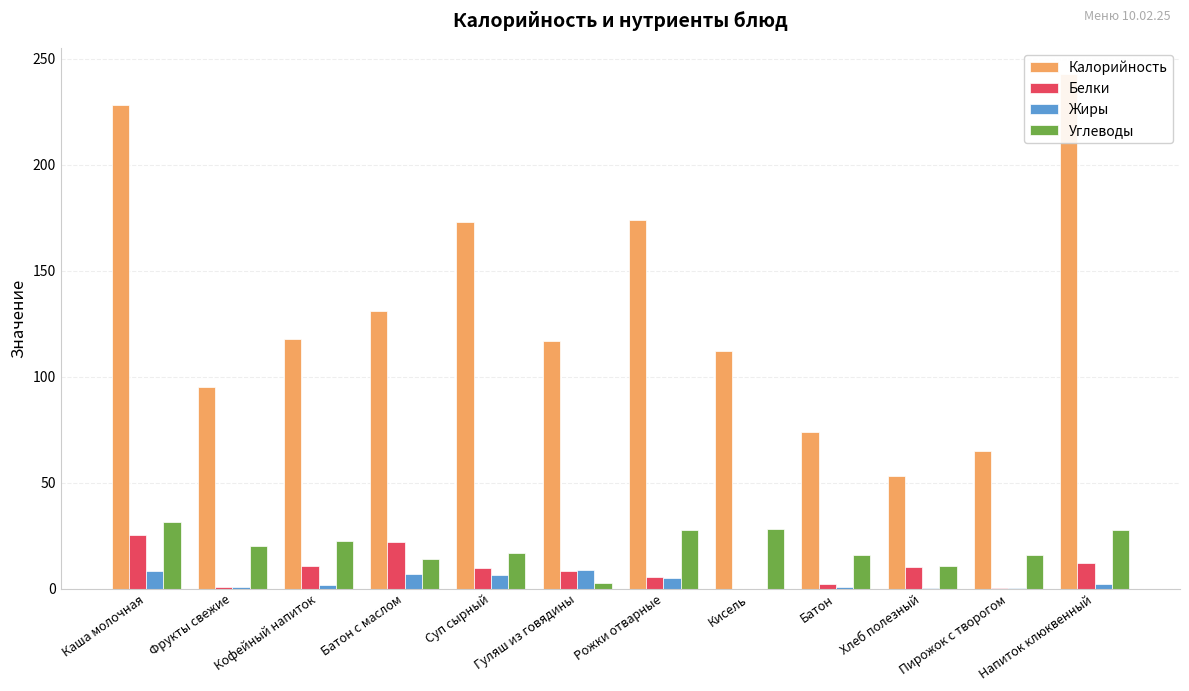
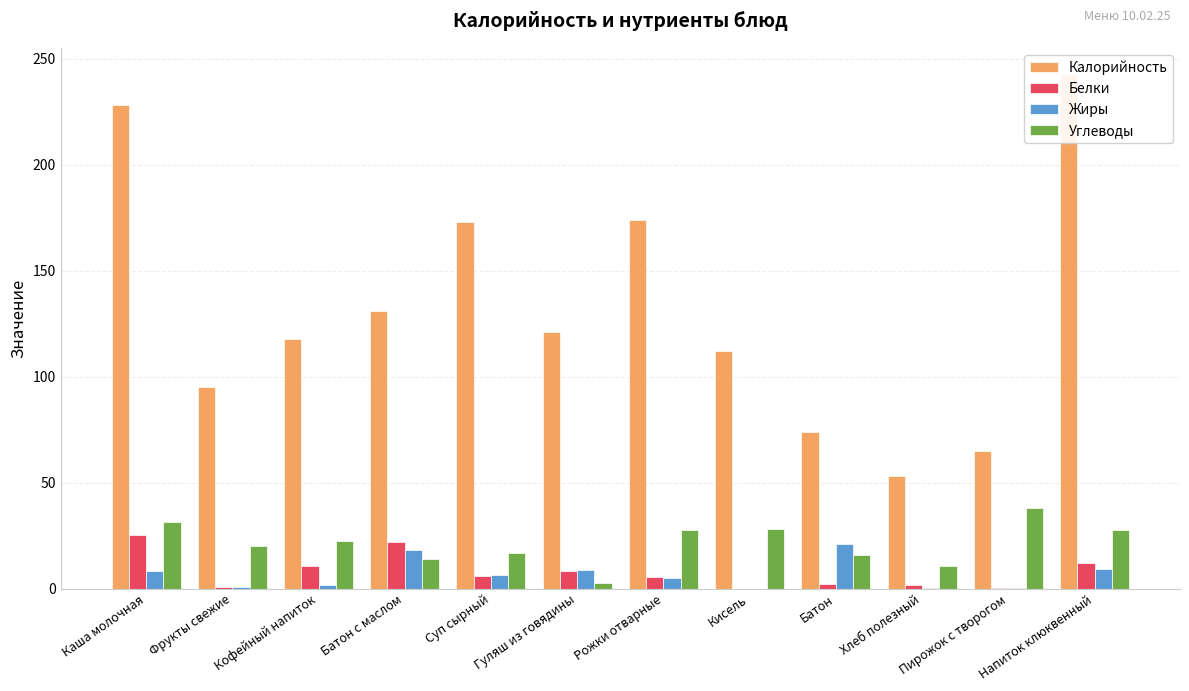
  {
    "Калорийность": {
      "Каша молочная": 228,
      "Фрукты свежие": 95,
      "Кофейный напиток": 118,
      "Батон с маслом": 131,
      "Суп сырный": 173,
-     "Гуляш из говядины": 117,
+     "Гуляш из говядины": 121,
      "Рожки отварные": 174,
      "Кисель": 112,
      "Батон": 74,
      "Хлеб полезный": 53,
      "Пирожок с творогом": 65
    },
    "Белки": {
      "Каша молочная": 26,
      "Кофейный напиток": 11,
      "Батон с маслом": 22,
-     "Суп сырный": 10,
+     "Суп сырный": 6,
      "Гуляш из говядины": 8,
      "Рожки отварные": 5,
      "Кисель": 0,
      "Батон": 2,
-     "Хлеб полезный": 10,
+     "Хлеб полезный": 2,
      "Напиток клюквенный": 12
    },
    "Жиры": {
      "Каша молочная": 9,
      "Кофейный напиток": 2,
-     "Батон с маслом": 7,
+     "Батон с маслом": 18,
      "Суп сырный": 6,
      "Гуляш из говядины": 9,
      "Рожки отварные": 5,
      "Кисель": 0,
-     "Батон": 1,
-     "Напиток клюквенный": 2
+     "Батон": 21,
+     "Напиток клюквенный": 9
    },
    "Углеводы": {
      "Каша молочная": 32,
      "Фрукты свежие": 20,
      "Кофейный напиток": 23,
      "Батон с маслом": 14,
      "Суп сырный": 17,
      "Гуляш из говядины": 3,
      "Рожки отварные": 28,
      "Кисель": 28,
      "Батон": 16,
      "Хлеб полезный": 11,
-     "Пирожок с творогом": 16,
+     "Пирожок с творогом": 38,
      "Напиток клюквенный": 28
    }
  }
